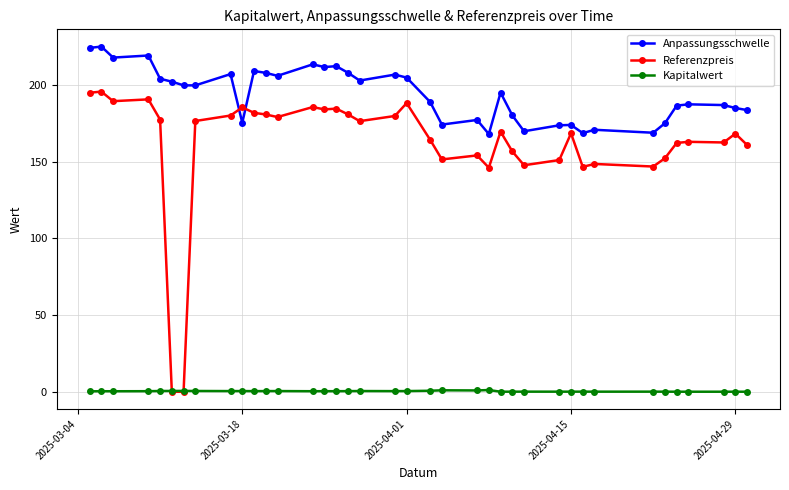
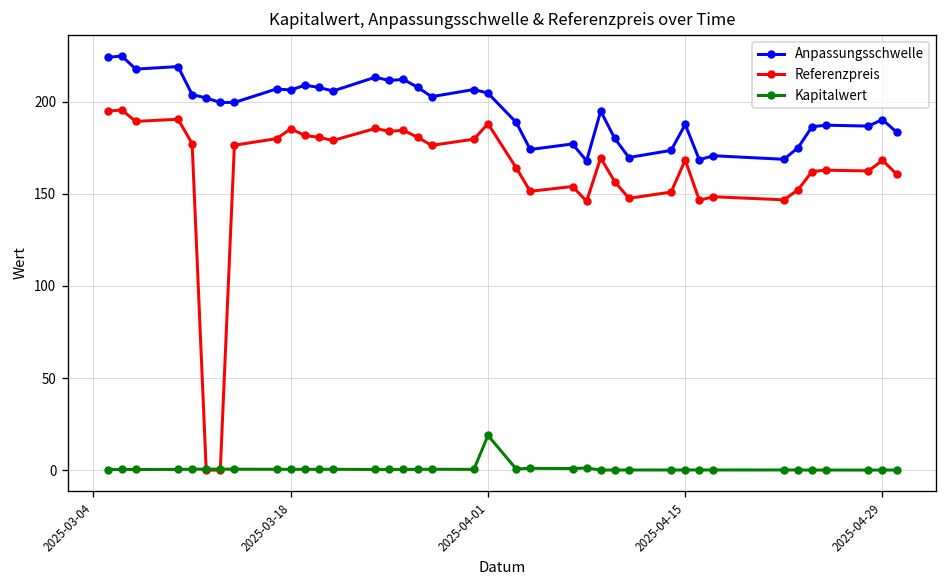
  {
    "Anpassungsschwelle": {
-     "2025-03-18": 175,
+     "2025-03-18": 206,
      "2025-04-01": 205,
-     "2025-04-15": 174,
-     "2025-04-29": 185
+     "2025-04-15": 188,
+     "2025-04-29": 190
    },
    "Referenzpreis": {
      "2025-03-18": 185,
      "2025-04-01": 188,
      "2025-04-15": 168,
      "2025-04-29": 168
    },
    "Kapitalwert": {
      "2025-03-18": 0,
-     "2025-04-01": 0,
+     "2025-04-01": 19,
      "2025-04-15": 0,
      "2025-04-29": 0
    }
  }
